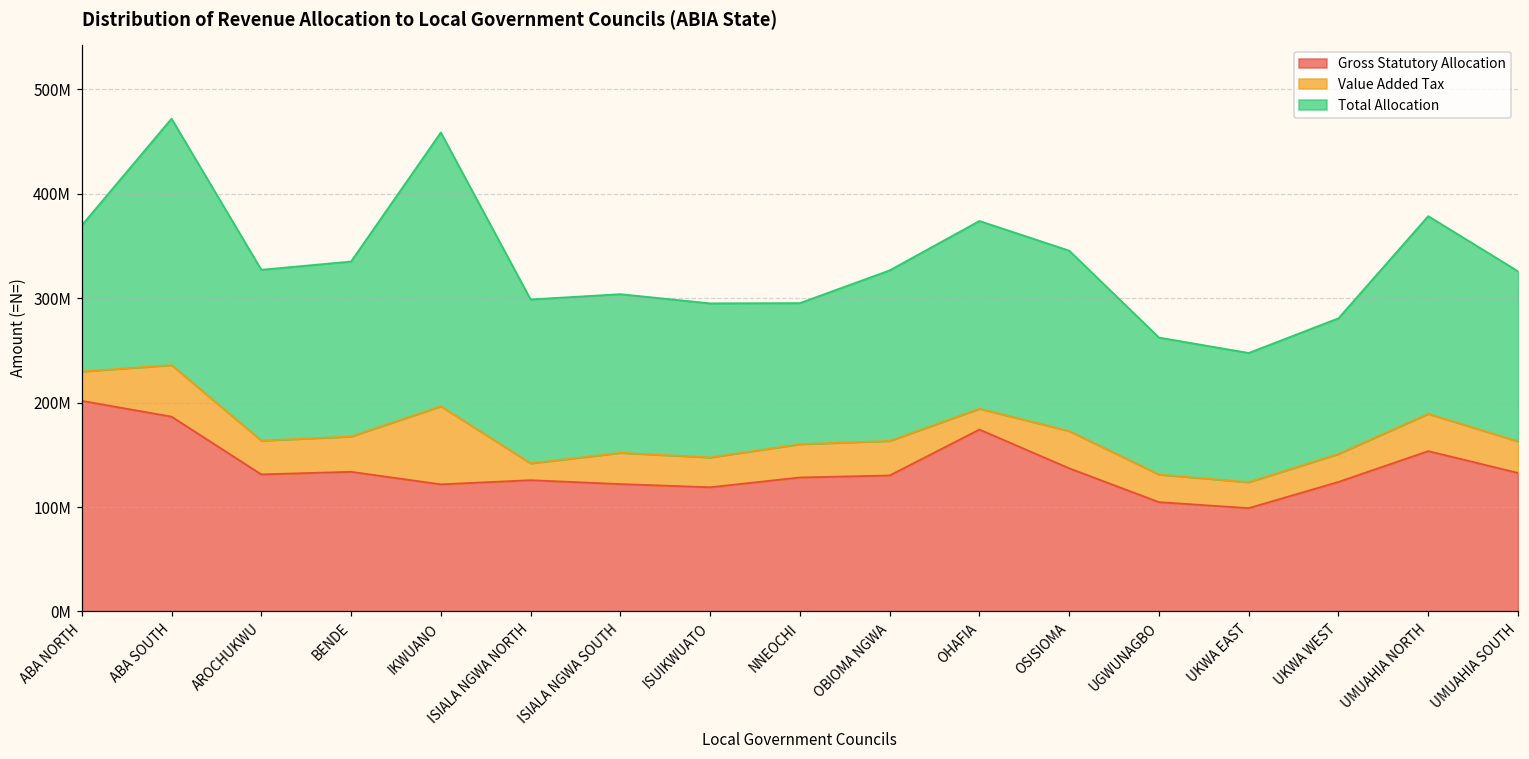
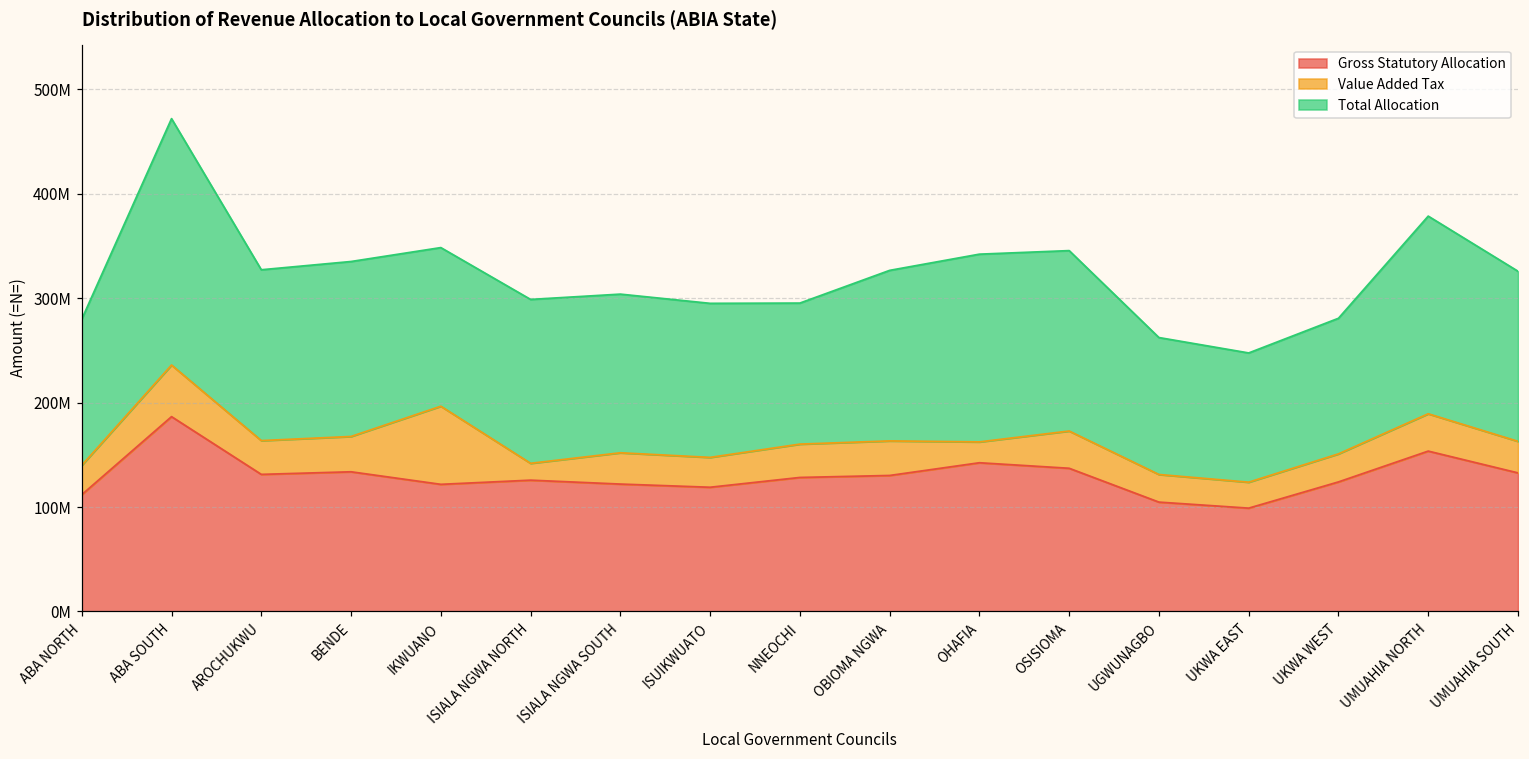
  {
    "Gross Statutory Allocation": {
-     "ABA NORTH": 200000000,
+     "ABA NORTH": 110000000,
      "ABA SOUTH": 190000000,
      "AROCHUKWU": 130000000,
      "BENDE": 130000000,
      "IKWUANO": 120000000,
      "ISIALA NGWA NORTH": 130000000,
      "ISIALA NGWA SOUTH": 120000000,
      "ISUIKWUATO": 120000000,
      "NNEOCHI": 130000000,
      "OBIOMA NGWA": 130000000,
-     "OHAFIA": 170000000,
+     "OHAFIA": 140000000,
      "OSISIOMA": 140000000,
      "UGWUNAGBO": 100000000,
      "UKWA EAST": 100000000,
      "UKWA WEST": 120000000,
      "UMUAHIA NORTH": 150000000,
      "UMUAHIA SOUTH": 130000000
    },
    "Value Added Tax": {
      "ABA NORTH": 30000000,
      "ABA SOUTH": 50000000,
      "AROCHUKWU": 30000000,
      "BENDE": 30000000,
      "IKWUANO": 70000000,
      "ISIALA NGWA NORTH": 20000000,
      "ISIALA NGWA SOUTH": 30000000,
      "ISUIKWUATO": 30000000,
      "NNEOCHI": 30000000,
      "OBIOMA NGWA": 30000000,
      "OHAFIA": 20000000,
      "OSISIOMA": 40000000,
      "UGWUNAGBO": 30000000,
      "UKWA EAST": 20000000,
      "UKWA WEST": 30000000,
      "UMUAHIA NORTH": 40000000,
      "UMUAHIA SOUTH": 30000000
    },
    "Total Allocation": {
      "ABA NORTH": 140000000,
      "ABA SOUTH": 240000000,
      "AROCHUKWU": 160000000,
      "BENDE": 170000000,
-     "IKWUANO": 260000000,
+     "IKWUANO": 150000000,
      "ISIALA NGWA NORTH": 160000000,
      "ISIALA NGWA SOUTH": 150000000,
      "ISUIKWUATO": 150000000,
      "NNEOCHI": 140000000,
      "OBIOMA NGWA": 160000000,
      "OHAFIA": 180000000,
      "OSISIOMA": 170000000,
      "UGWUNAGBO": 130000000,
      "UKWA EAST": 120000000,
      "UKWA WEST": 130000000,
      "UMUAHIA NORTH": 190000000,
      "UMUAHIA SOUTH": 160000000
    }
  }
